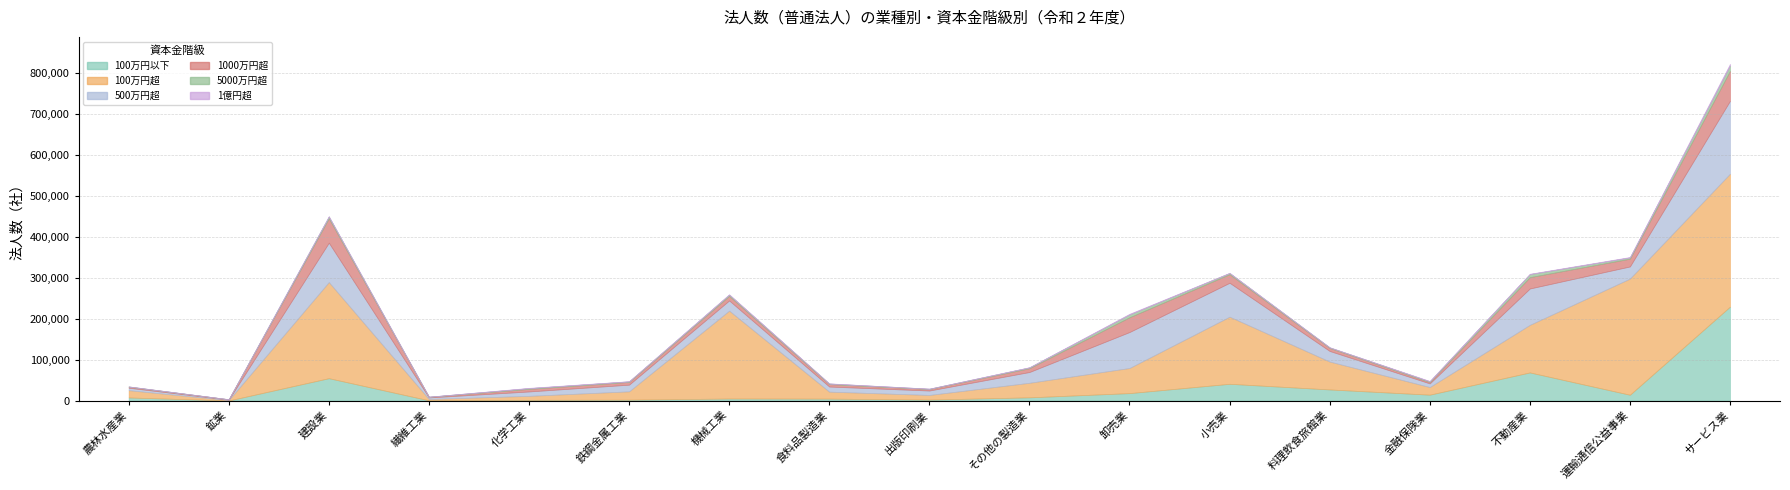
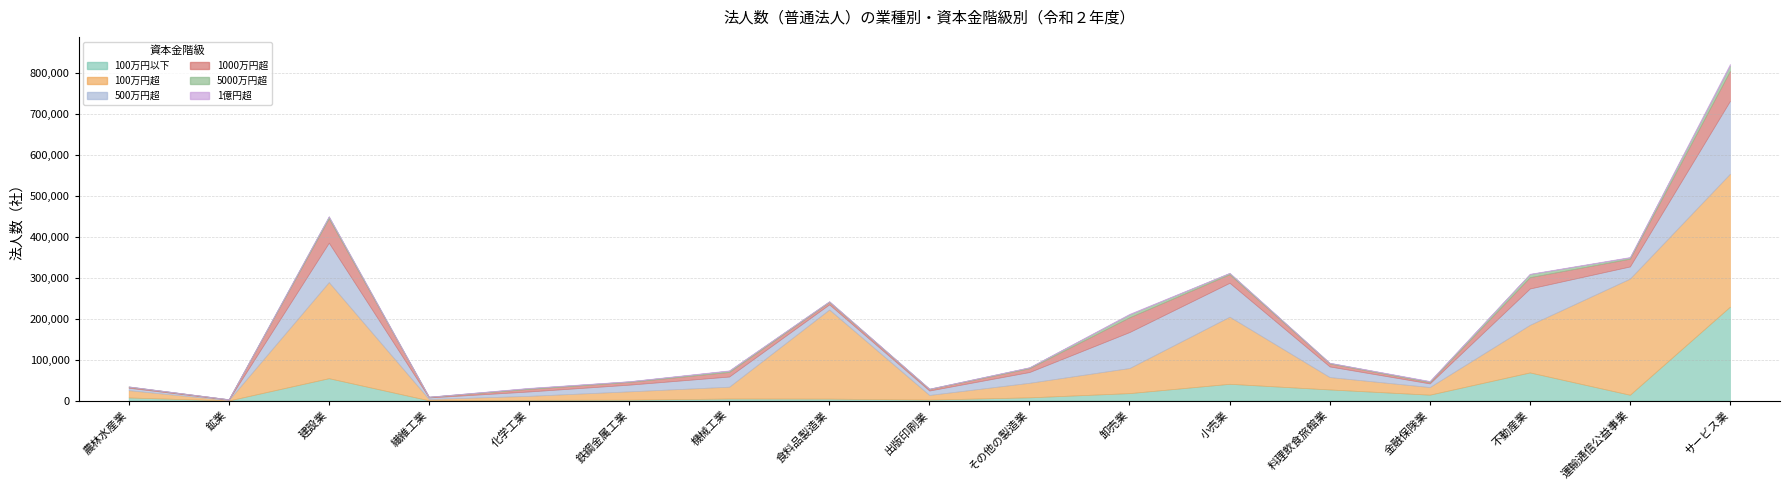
  {
    "100万円超": {
      "建設業": "230,000",
      "化学工業": "10,000",
      "鉄鋼金属工業": "20,000",
-     "機械工業": "210,000",
-     "食料品製造業": "20,000",
+     "機械工業": "30,000",
+     "食料品製造業": "220,000",
      "出版印刷業": "10,000",
      "その他の製造業": "40,000",
      "卸売業": "60,000",
      "小売業": "160,000",
-     "料理飲食旅館業": "70,000",
+     "料理飲食旅館業": "30,000",
      "金融保険業": "20,000",
      "不動産業": "120,000",
      "運輸通信公益事業": "280,000",
      "サービス業": "320,000"
    },
    "1000万円超": {
      "卸売業": "40,000",
      "不動産業": "30,000",
      "サービス業": "70,000"
    }
  }
